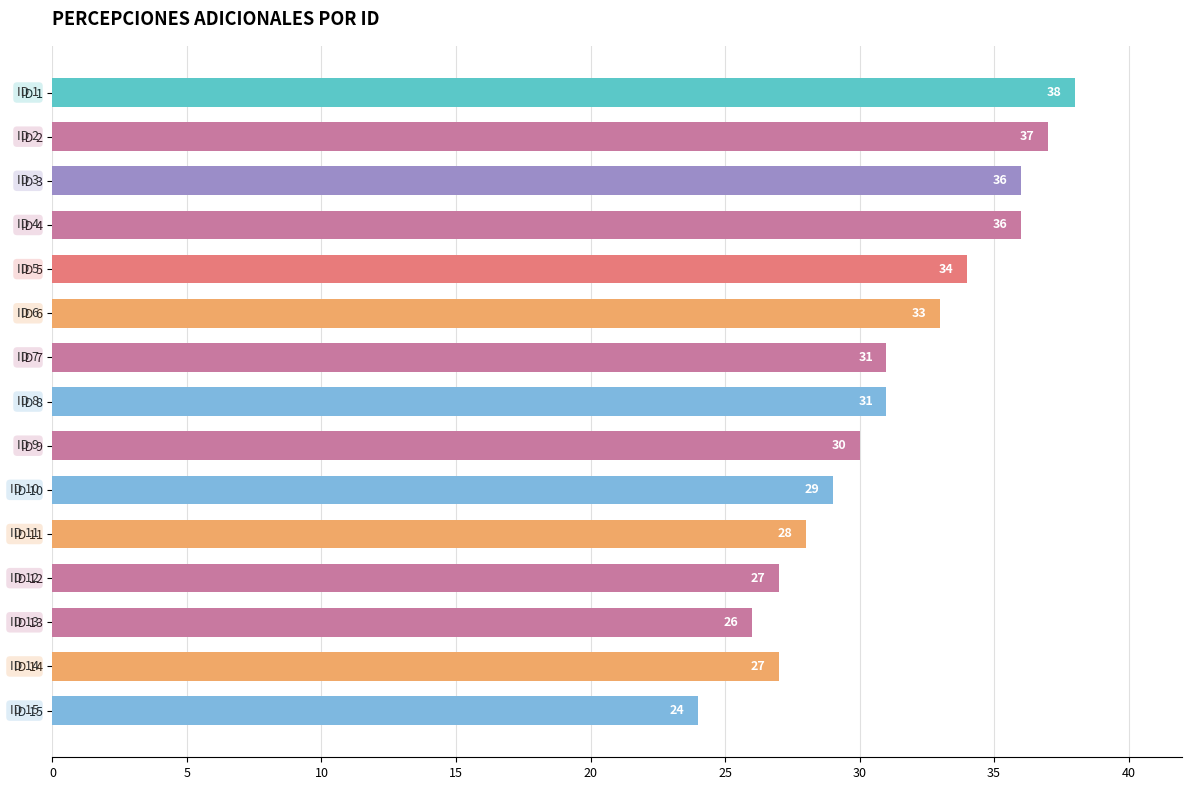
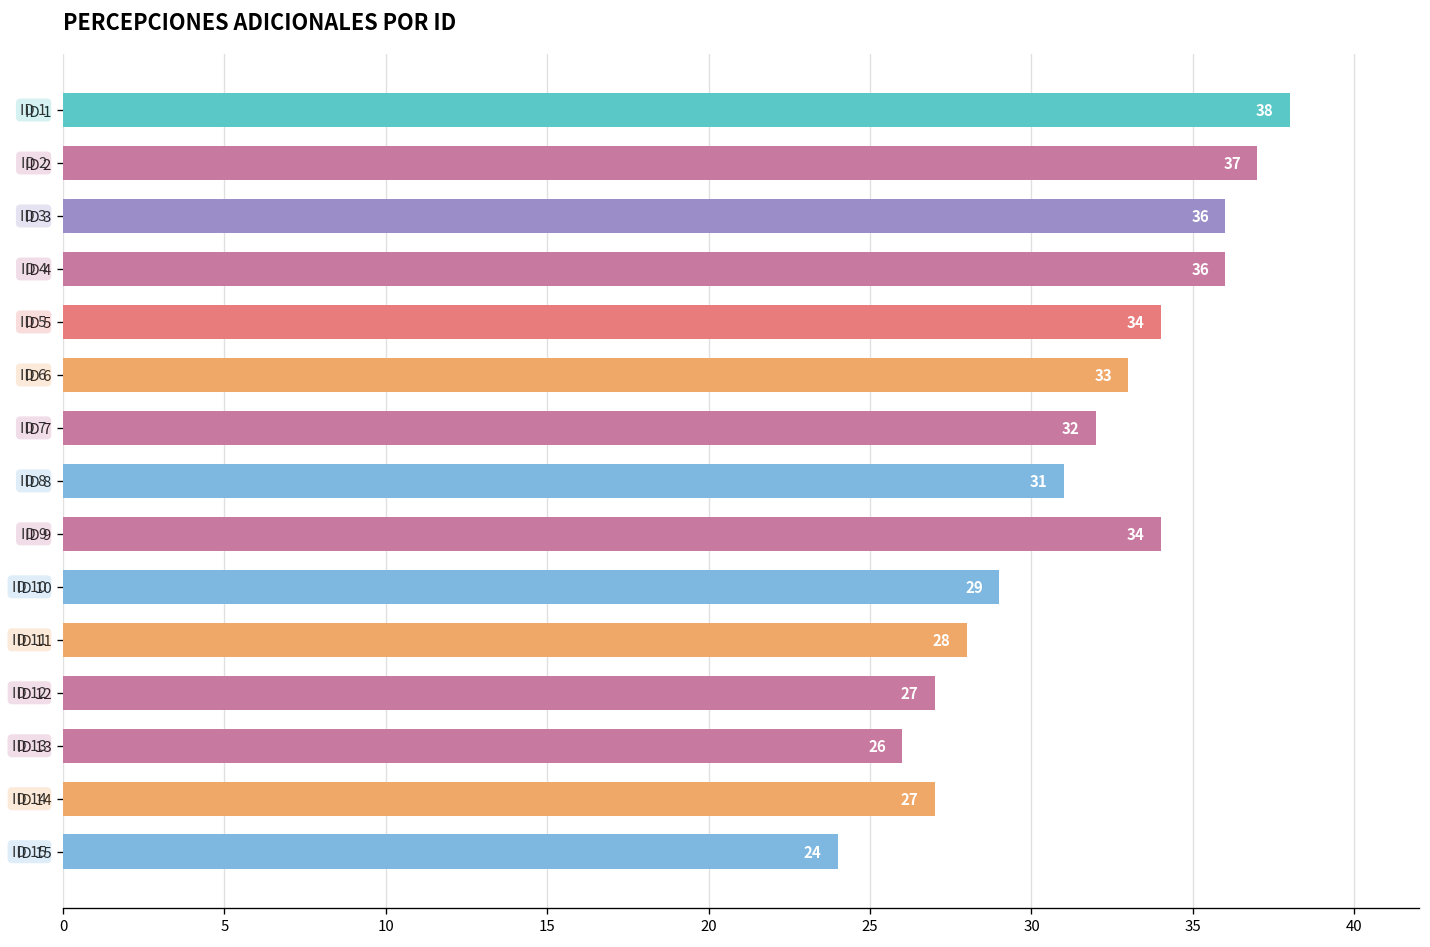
  {
    "ID 1": 38,
    "ID 2": 37,
    "ID 3": 36,
    "ID 4": 36,
    "ID 5": 34,
    "ID 6": 33,
-   "ID 7": 31,
+   "ID 7": 32,
    "ID 8": 31,
-   "ID 9": 30,
+   "ID 9": 34,
    "ID 10": 29,
    "ID 11": 28,
    "ID 12": 27,
    "ID 13": 26,
    "ID 14": 27,
    "ID 15": 24
  }
